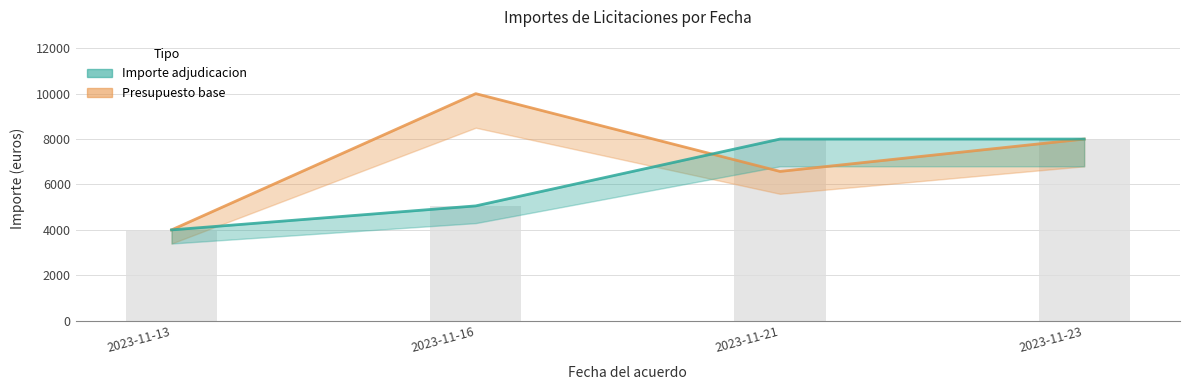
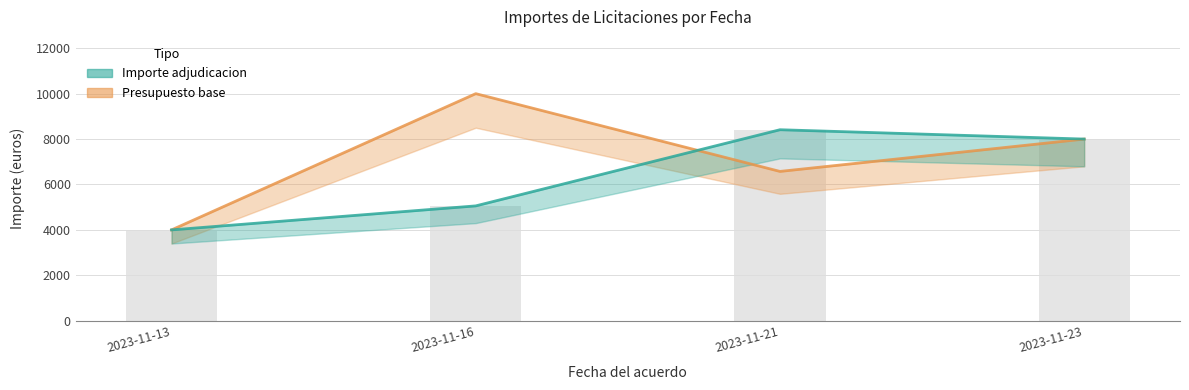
  {
    "Importe adjudicacion": {
      "2023-11-13": 4000,
      "2023-11-16": 5100,
-     "2023-11-21": 8000,
+     "2023-11-21": 8400,
      "2023-11-23": 8000
    },
    "Presupuesto base": {
      "2023-11-16": 10000,
      "2023-11-21": 6600
    }
  }
